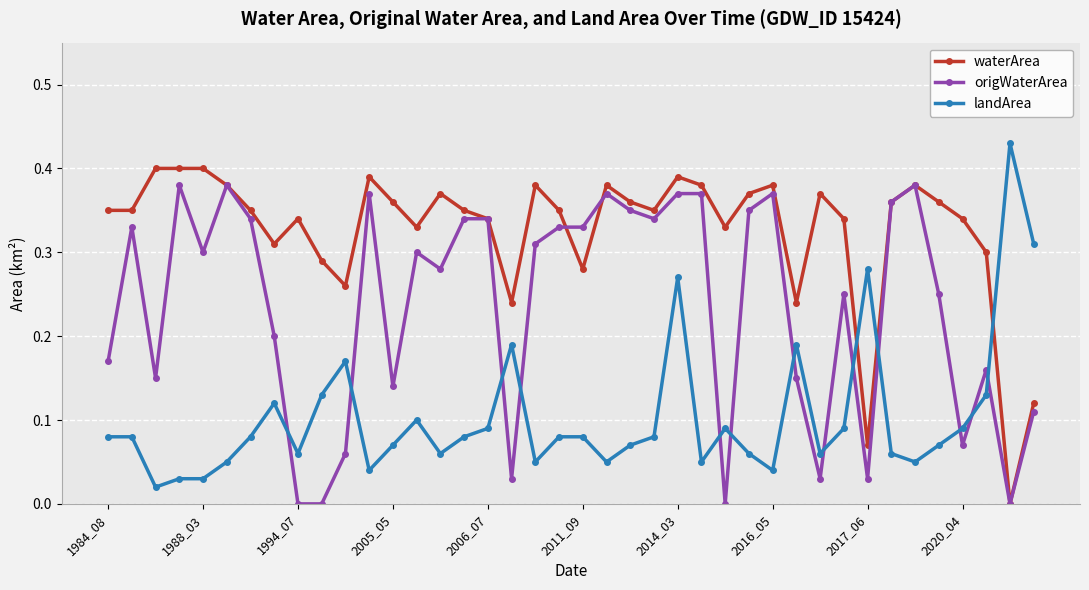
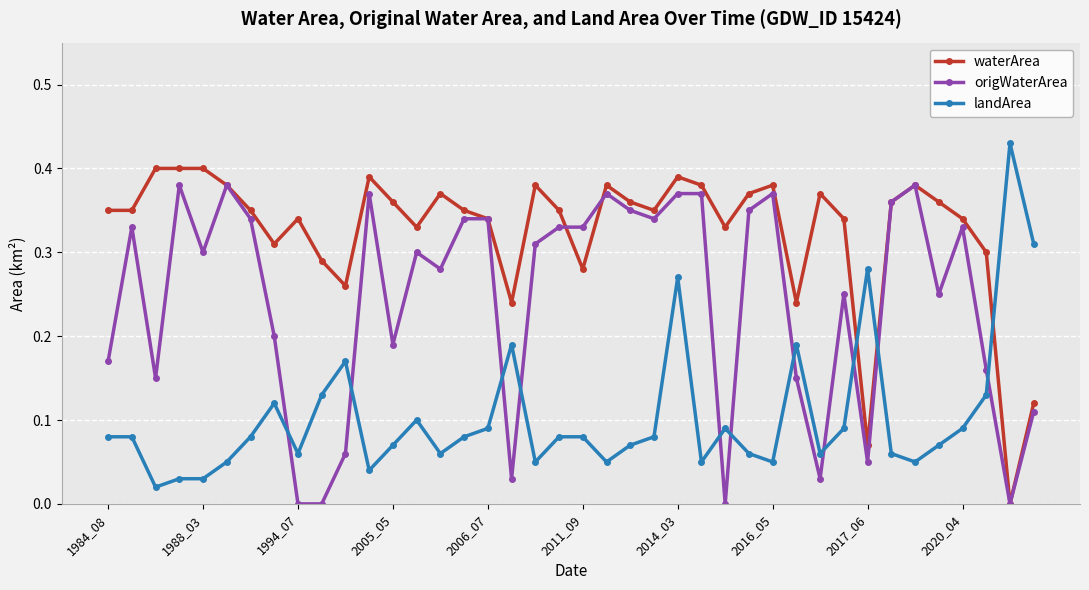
  {
    "waterArea": {
      "1984_08": 0.35,
      "1988_03": 0.40,
      "1994_07": 0.34,
      "2005_05": 0.36,
      "2011_09": 0.28,
      "2014_03": 0.39,
      "2016_05": 0.38,
      "2017_06": 0.07,
      "2020_04": 0.34
    },
    "origWaterArea": {
      "1984_08": 0.17,
      "1988_03": 0.30,
      "1994_07": 0.00,
-     "2005_05": 0.14,
+     "2005_05": 0.19,
      "2011_09": 0.33,
      "2014_03": 0.37,
      "2016_05": 0.37,
-     "2017_06": 0.03,
-     "2020_04": 0.07
+     "2017_06": 0.05,
+     "2020_04": 0.33
    },
    "landArea": {
      "1984_08": 0.08,
      "1988_03": 0.03,
      "1994_07": 0.06,
      "2005_05": 0.07,
      "2006_07": 0.09,
      "2011_09": 0.08,
      "2014_03": 0.27,
-     "2016_05": 0.04,
+     "2016_05": 0.05,
      "2017_06": 0.28,
      "2020_04": 0.09
    }
  }
